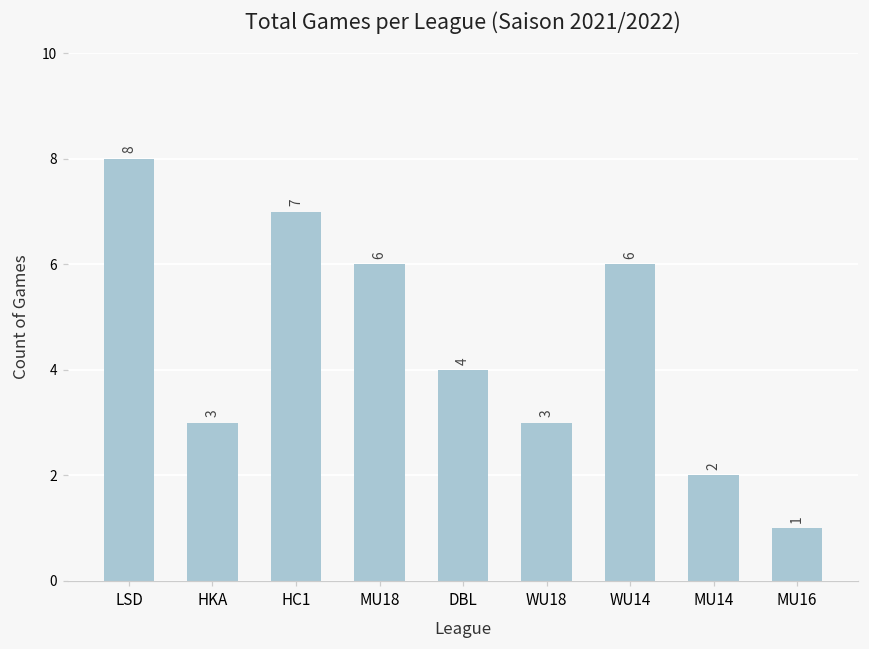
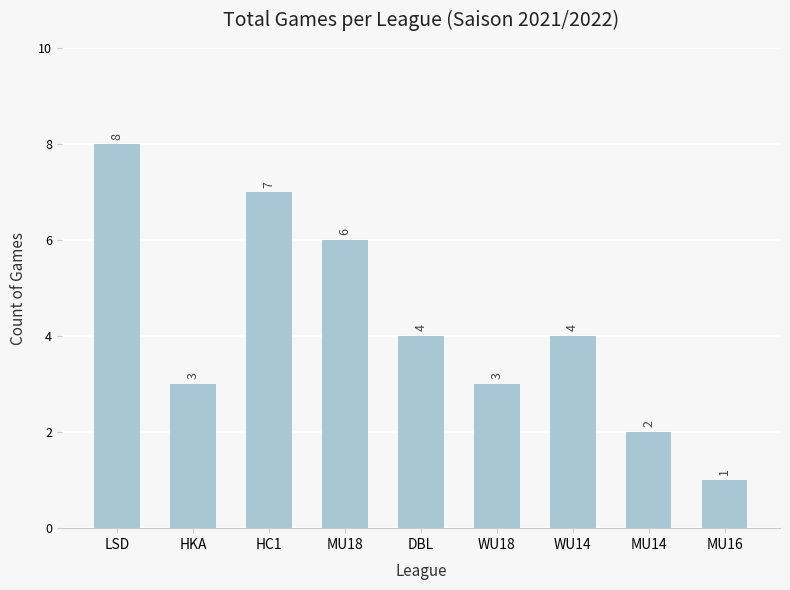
  {
    "LSD": 8,
    "HKA": 3,
    "HC1": 7,
    "MU18": 6,
    "DBL": 4,
    "WU18": 3,
-   "WU14": 6,
+   "WU14": 4,
    "MU14": 2,
    "MU16": 1
  }
